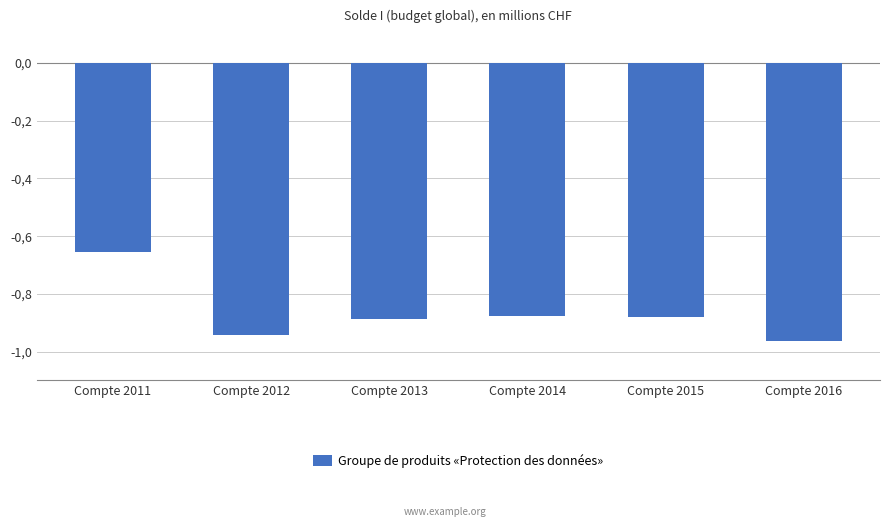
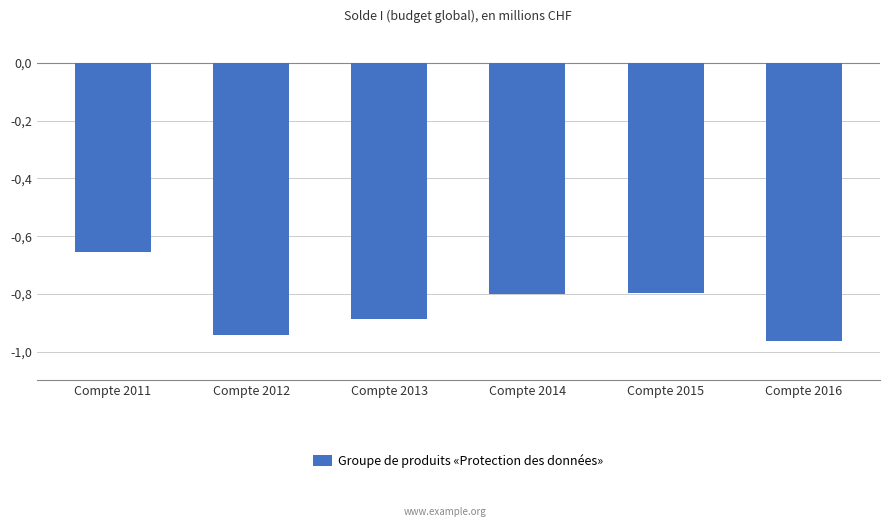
  {
    "Compte 2011": -6.5,
    "Compte 2012": -9.4,
    "Compte 2013": -8.9,
-   "Compte 2014": -8.8,
-   "Compte 2015": -8.8,
+   "Compte 2014": -8.0,
+   "Compte 2015": -8.0,
    "Compte 2016": -9.6
  }
